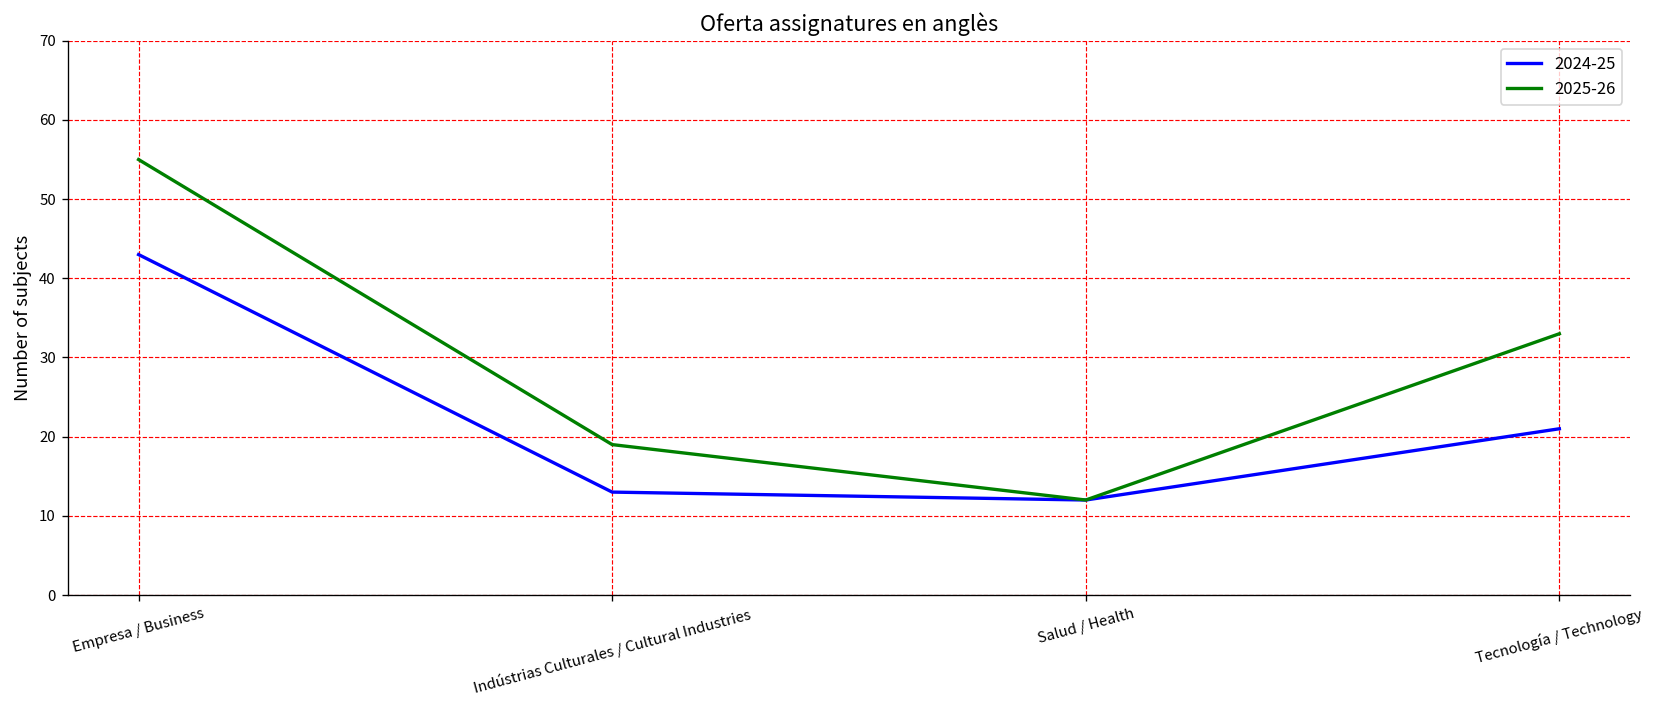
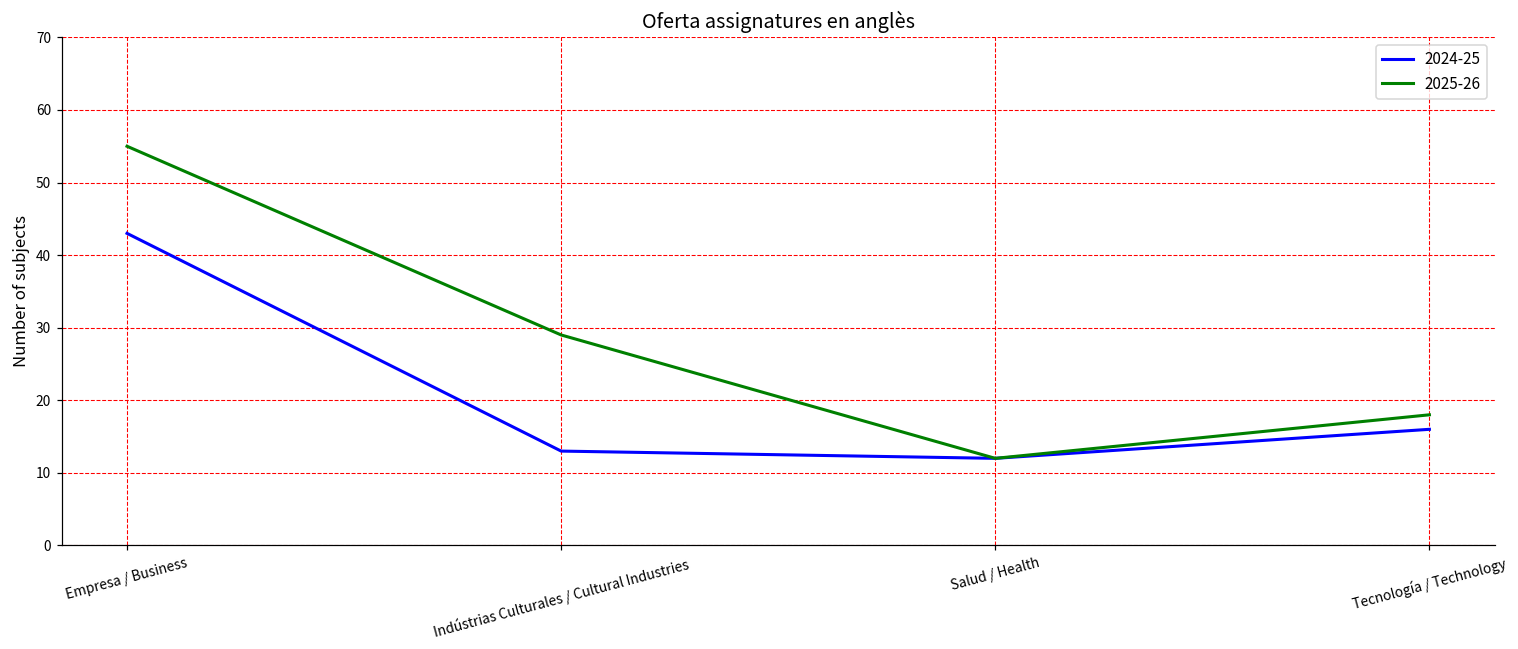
  {
    "2024-25": {
      "Empresa / Business": 43,
      "Indústrias Culturales / Cultural Industries": 13,
-     "Tecnología / Technology": 21
+     "Tecnología / Technology": 16
    },
    "2025-26": {
      "Empresa / Business": 55,
-     "Indústrias Culturales / Cultural Industries": 19,
-     "Tecnología / Technology": 33
+     "Indústrias Culturales / Cultural Industries": 29,
+     "Tecnología / Technology": 18
    }
  }
